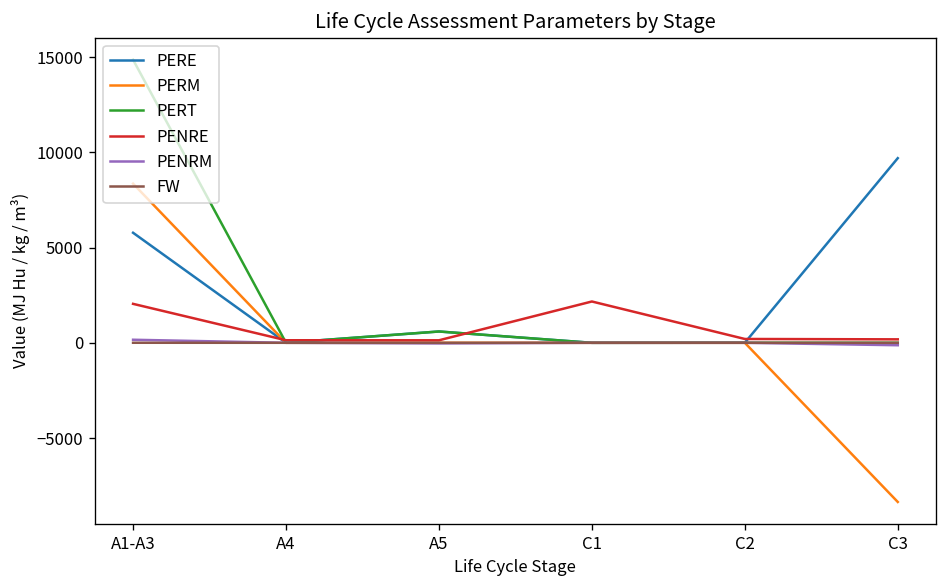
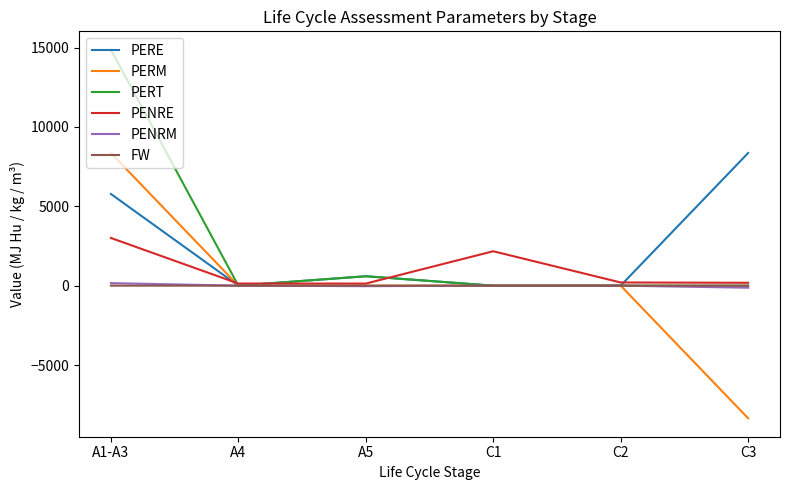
  {
    "PERE": {
      "A1-A3": 5800,
-     "C3": 9700
+     "C3": 8400
    },
    "PERM": {
      "C3": -8400
    },
    "PENRE": {
-     "A1-A3": 2000,
+     "A1-A3": 3000,
      "C1": 2200,
      "C2": 200,
      "C3": 200
    }
  }
